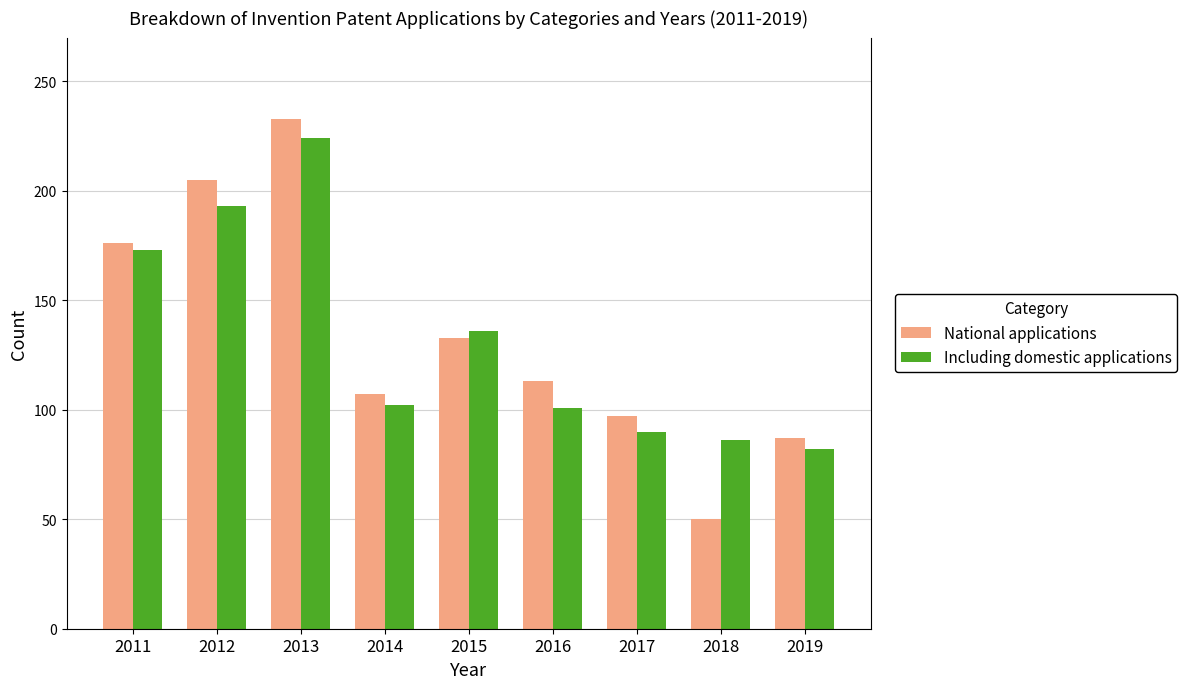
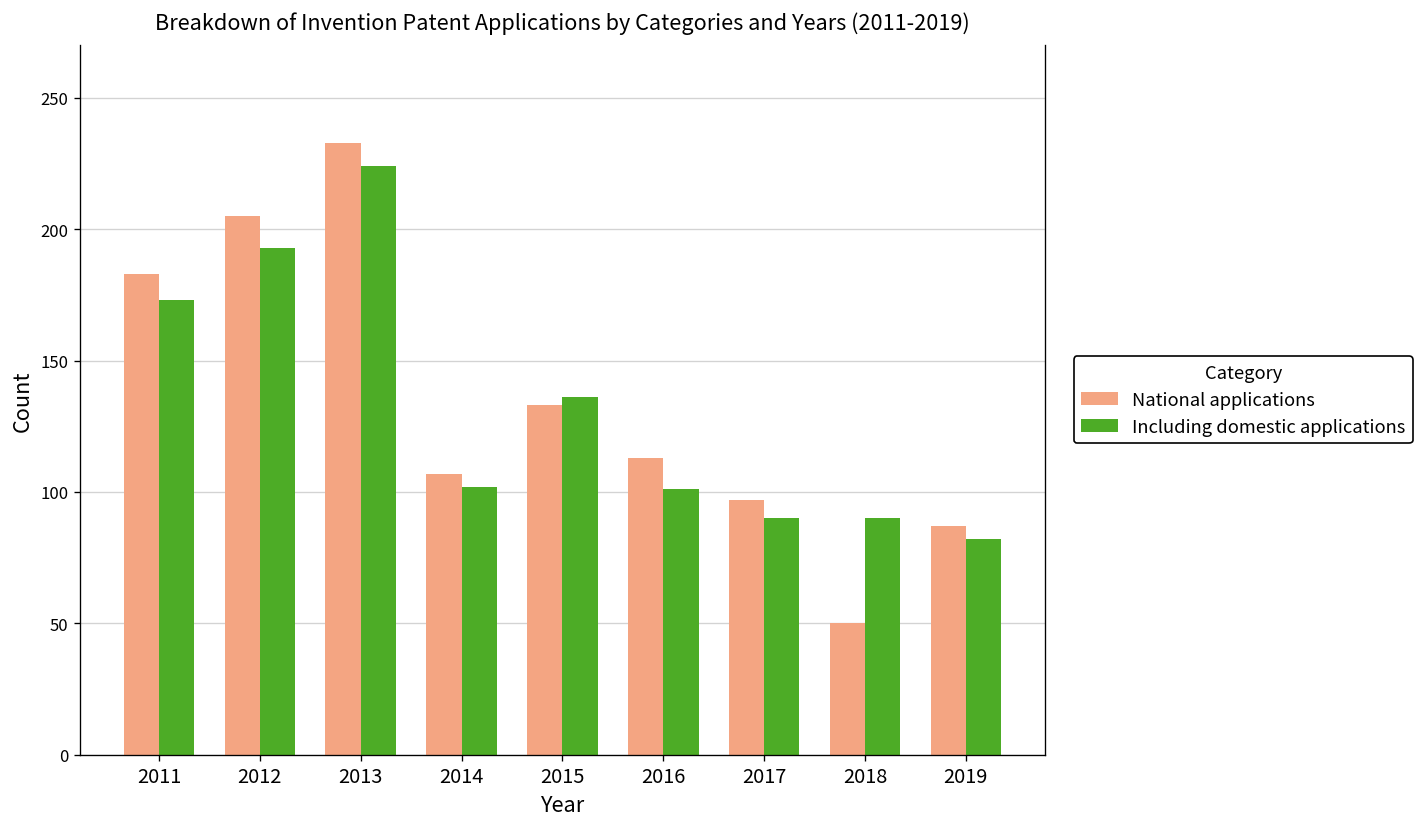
  {
    "National applications": {
-     "2011": 176,
+     "2011": 183,
      "2012": 205,
      "2013": 233,
      "2014": 107,
      "2015": 133,
      "2016": 113,
      "2017": 97,
      "2018": 50,
      "2019": 87
    },
    "Including domestic applications": {
      "2011": 173,
      "2012": 193,
      "2013": 224,
      "2014": 102,
      "2015": 136,
      "2016": 101,
      "2017": 90,
-     "2018": 86,
+     "2018": 90,
      "2019": 82
    }
  }
